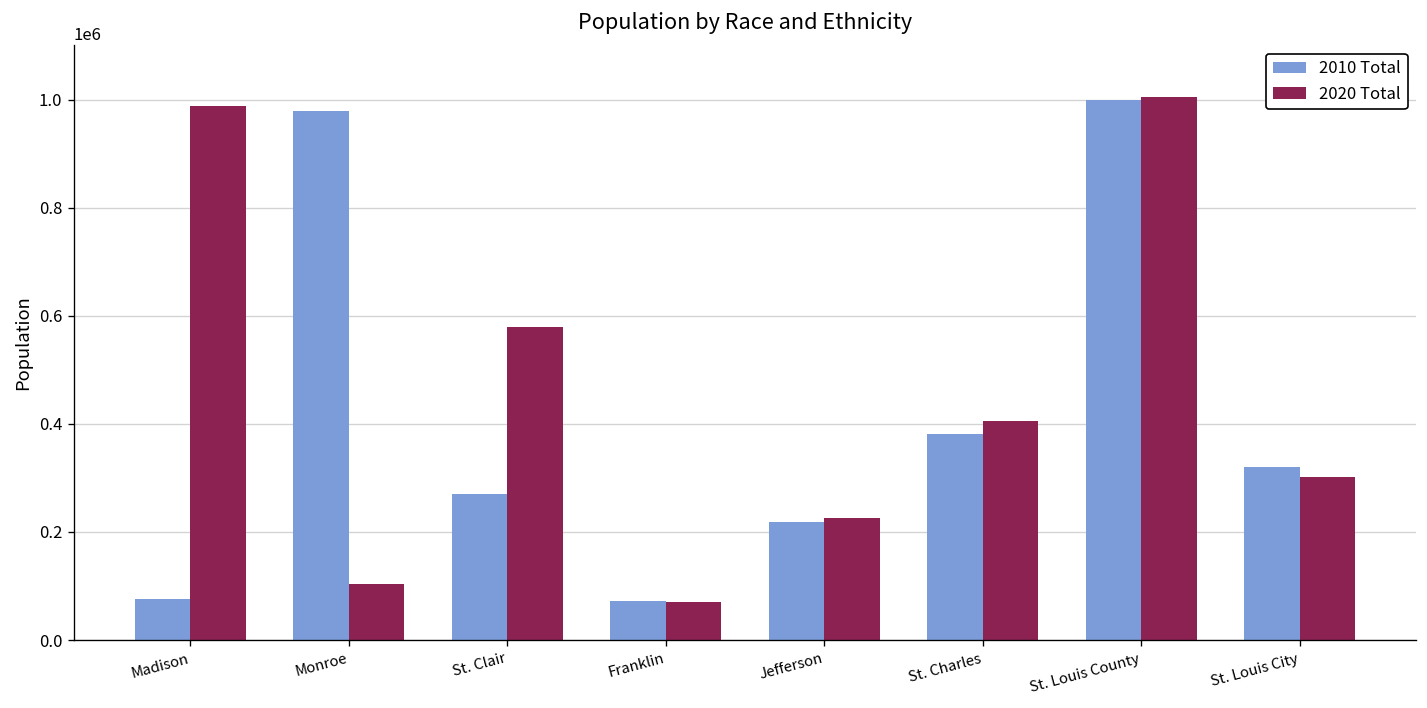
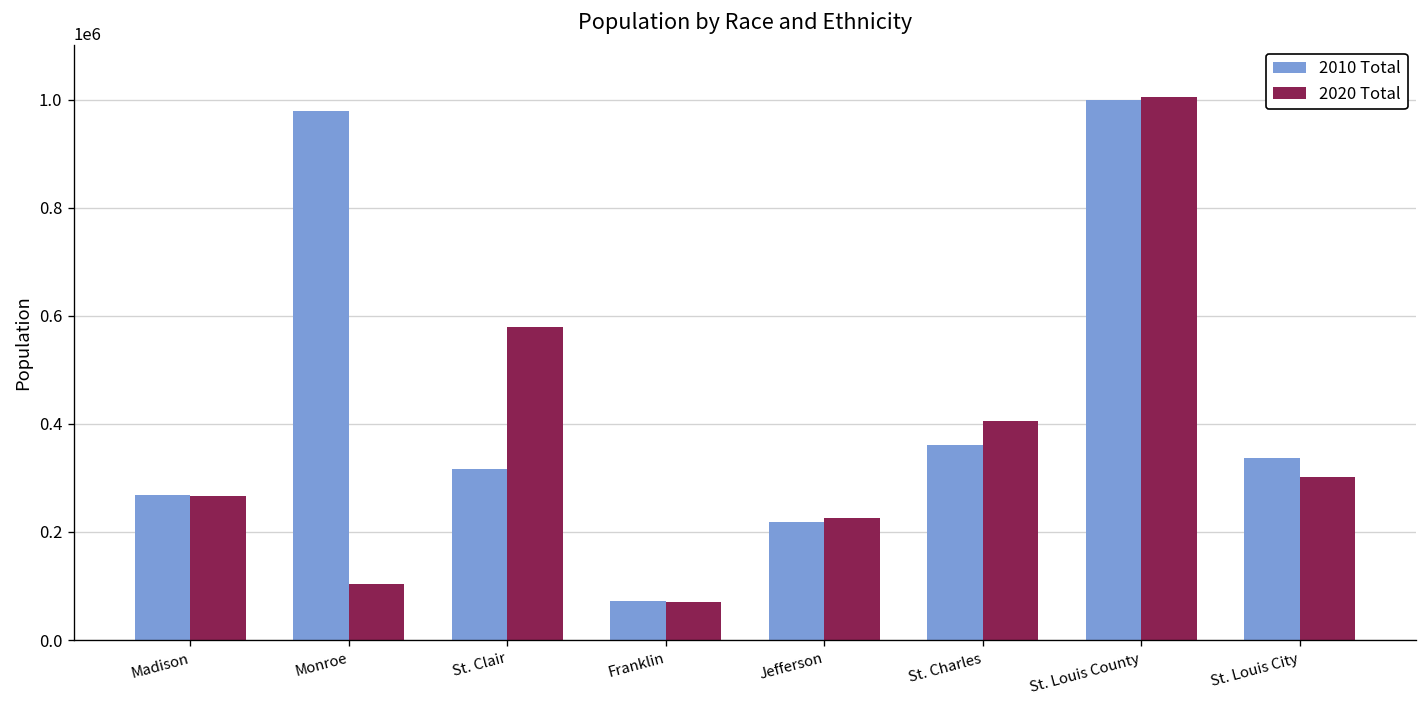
  {
    "2010 Total": {
-     "Madison": 80000,
+     "Madison": 270000,
      "Monroe": 980000,
-     "St. Clair": 270000,
+     "St. Clair": 320000,
      "Franklin": 70000,
      "Jefferson": 220000,
-     "St. Charles": 380000,
+     "St. Charles": 360000,
      "St. Louis County": 1000000,
-     "St. Louis City": 320000
+     "St. Louis City": 340000
    },
    "2020 Total": {
-     "Madison": 990000,
+     "Madison": 270000,
      "Monroe": 100000,
      "St. Clair": 580000,
      "Franklin": 70000,
      "Jefferson": 230000,
      "St. Charles": 410000,
      "St. Louis County": 1000000,
      "St. Louis City": 300000
    }
  }
